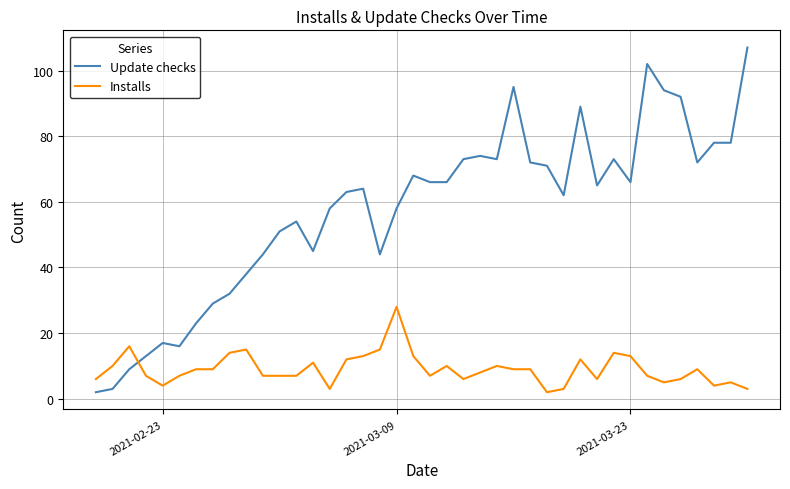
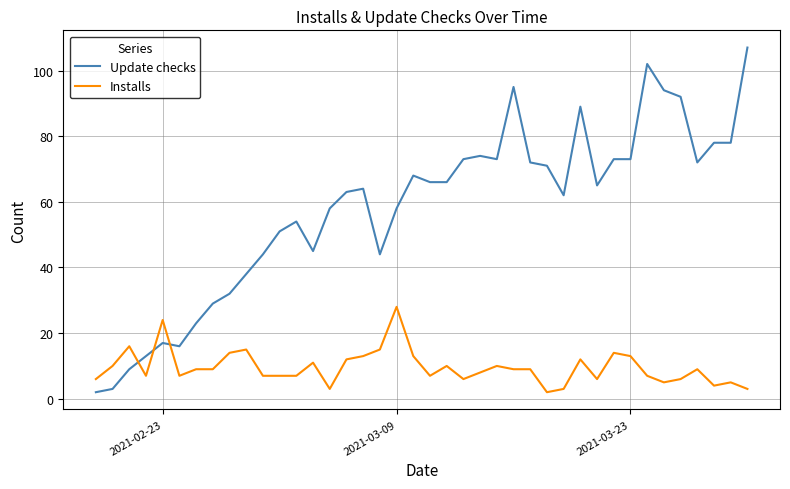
  {
    "Update checks": {
      "2021-02-23": 17,
      "2021-03-09": 58,
-     "2021-03-23": 66
+     "2021-03-23": 73
    },
    "Installs": {
-     "2021-02-23": 4,
+     "2021-02-23": 24,
      "2021-03-09": 28,
      "2021-03-23": 13
    }
  }
